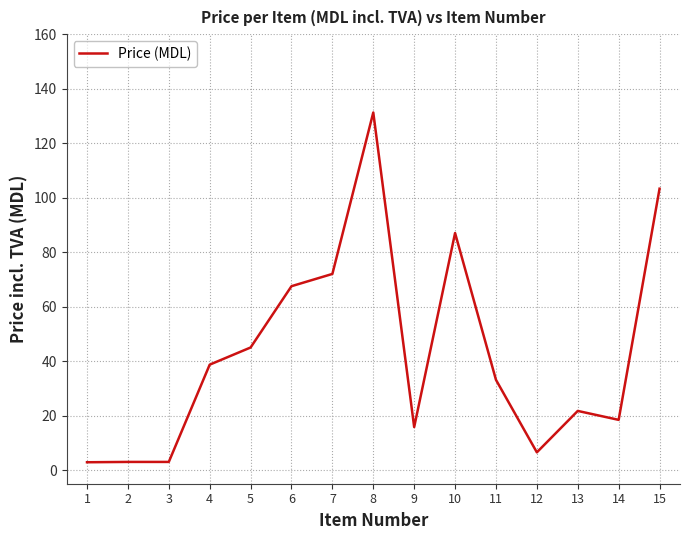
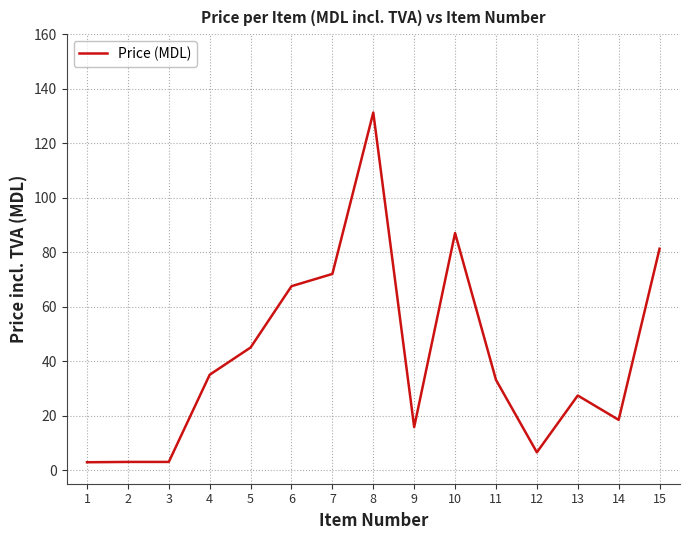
  {
    "1": 3,
    "2": 3,
    "3": 3,
-   "4": 39,
+   "4": 35,
    "5": 45,
    "6": 68,
    "7": 72,
    "8": 131,
    "9": 16,
    "10": 87,
    "11": 33,
    "12": 7,
-   "13": 22,
+   "13": 27,
    "14": 18,
-   "15": 103
+   "15": 81
  }
